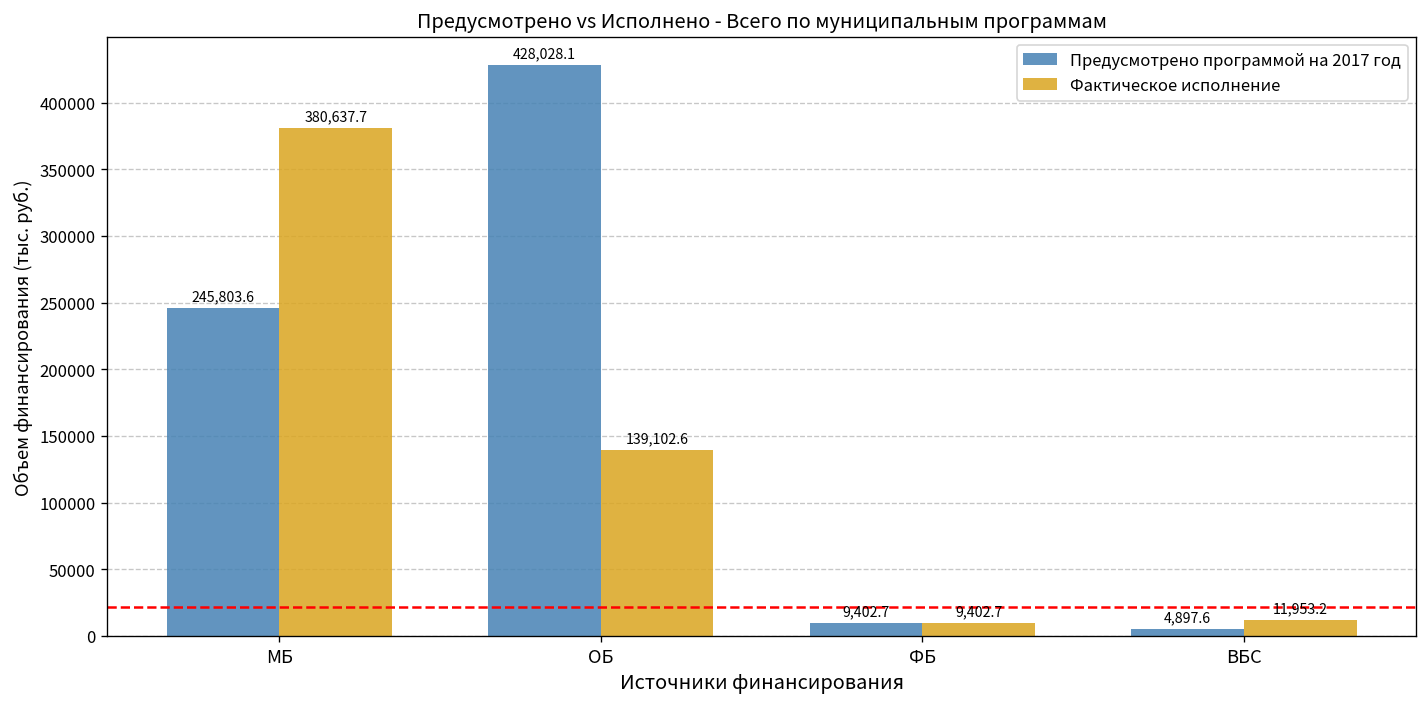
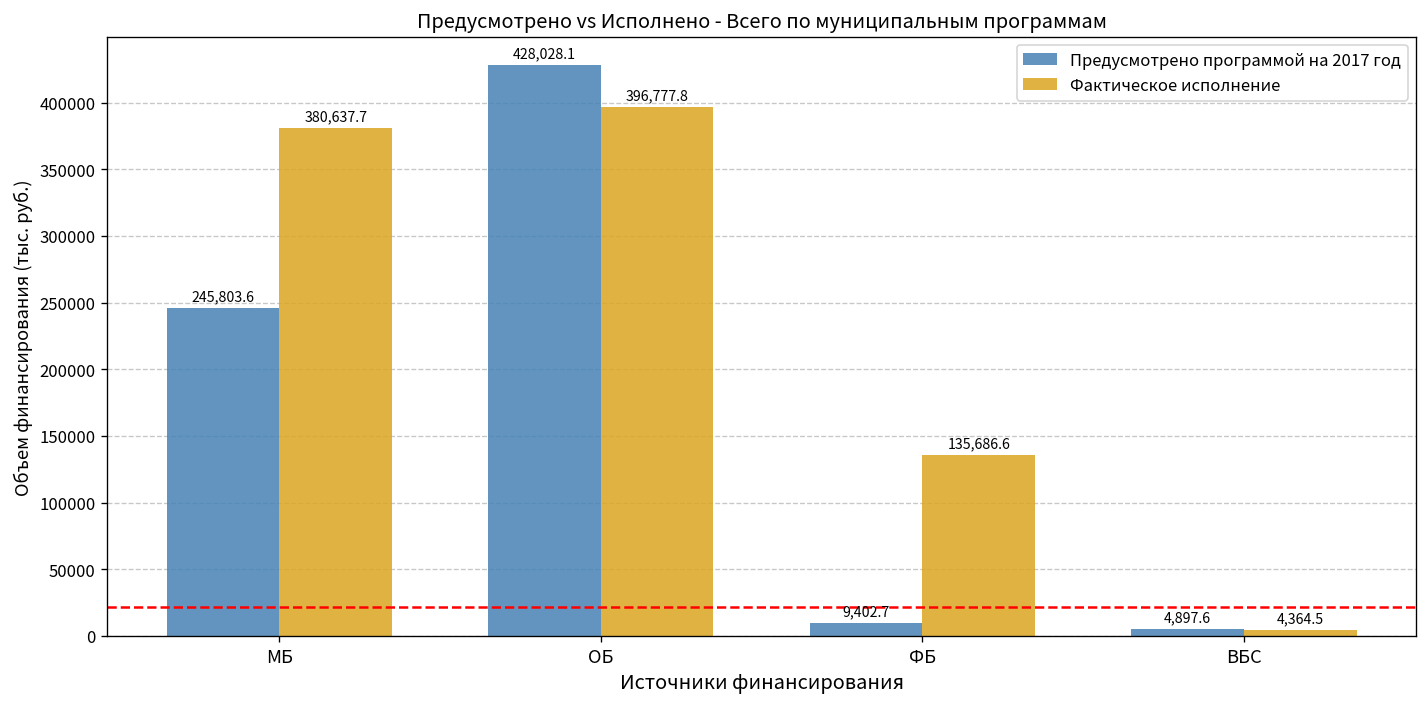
  {
    "Предусмотрено программой на 2017 год": {
      "МБ": "245,803.6",
      "ОБ": "428,028.1",
      "ФБ": "9,402.7",
      "ВБС": "4,897.6"
    },
    "Фактическое исполнение": {
      "МБ": "380,637.7",
-     "ОБ": "139,102.6",
-     "ФБ": "9,402.7",
-     "ВБС": "11,953.2"
+     "ОБ": "396,777.8",
+     "ФБ": "135,686.6",
+     "ВБС": "4,364.5"
    }
  }
